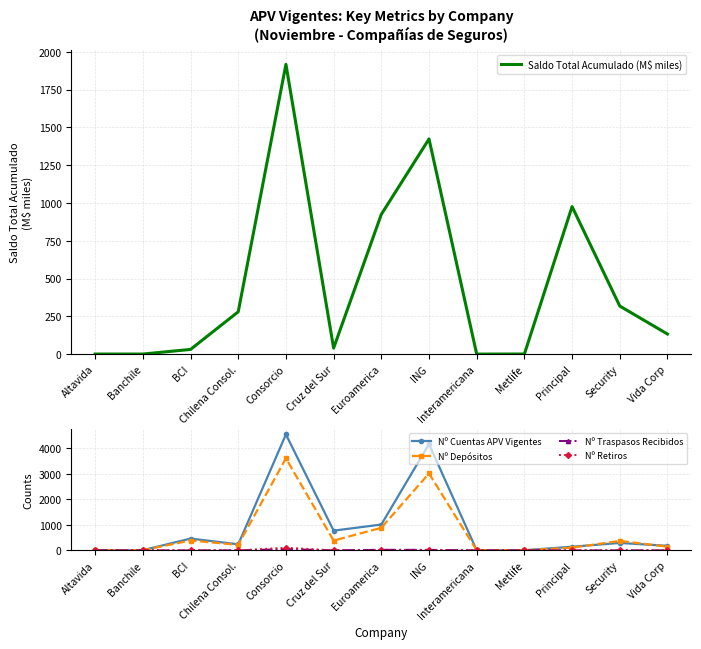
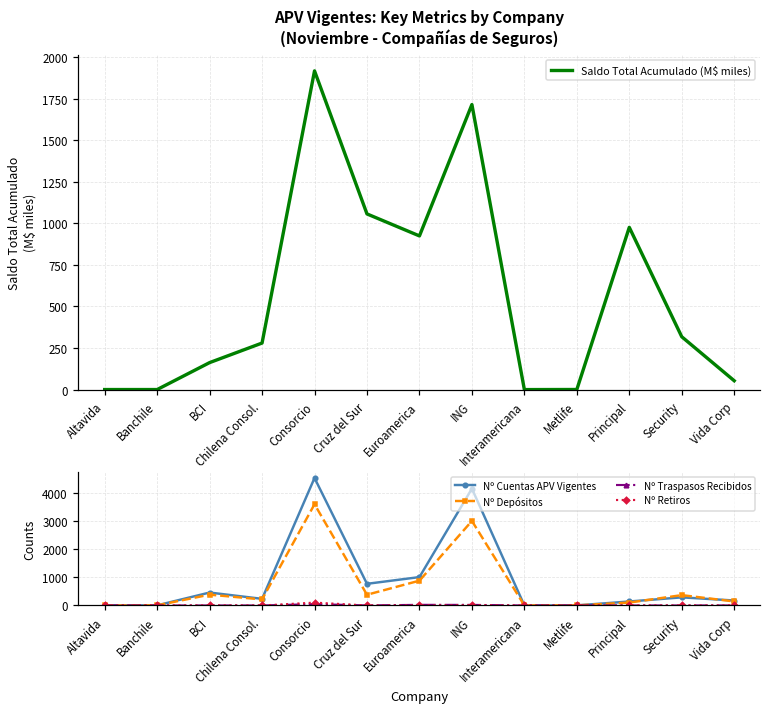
  {
    "APV Vigentes: Key Metrics by Company (Noviembre - Compañías de Seguros)": {
      "Altavida": 0,
      "Banchile": 0,
-     "BCI": 30,
+     "BCI": 160,
      "Chilena Consol.": 280,
      "Consorcio": 1920,
-     "Cruz del Sur": 40,
+     "Cruz del Sur": 1060,
      "Euroamerica": 920,
-     "ING": 1420,
+     "ING": 1710,
      "Interamericana": 0,
      "Metlife": 0,
      "Principal": 980,
      "Security": 320,
-     "Vida Corp": 130
+     "Vida Corp": 50
    }
  }
